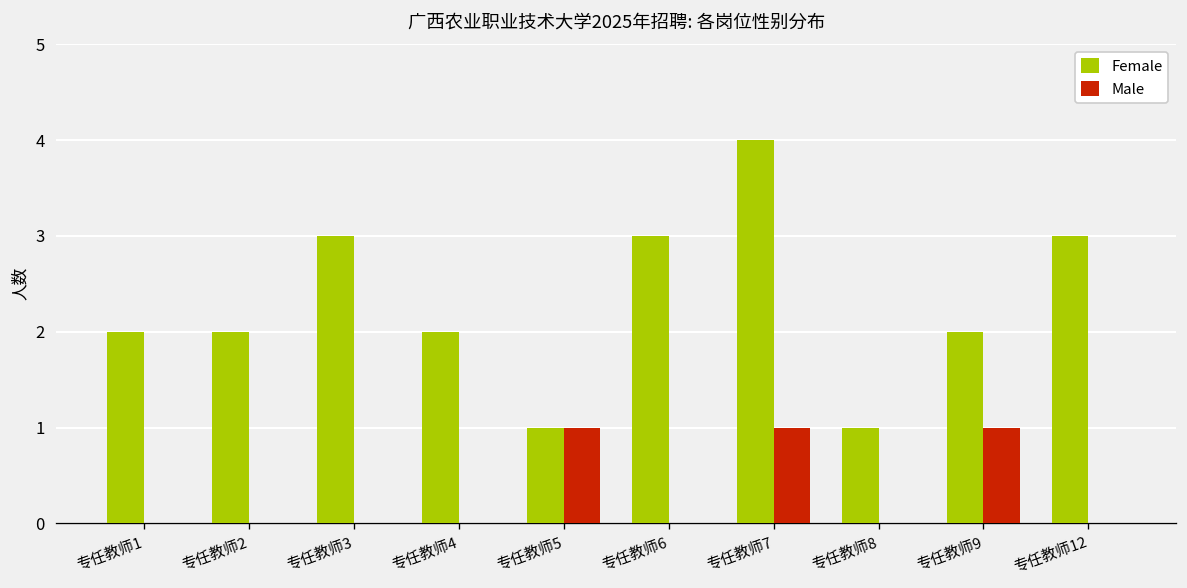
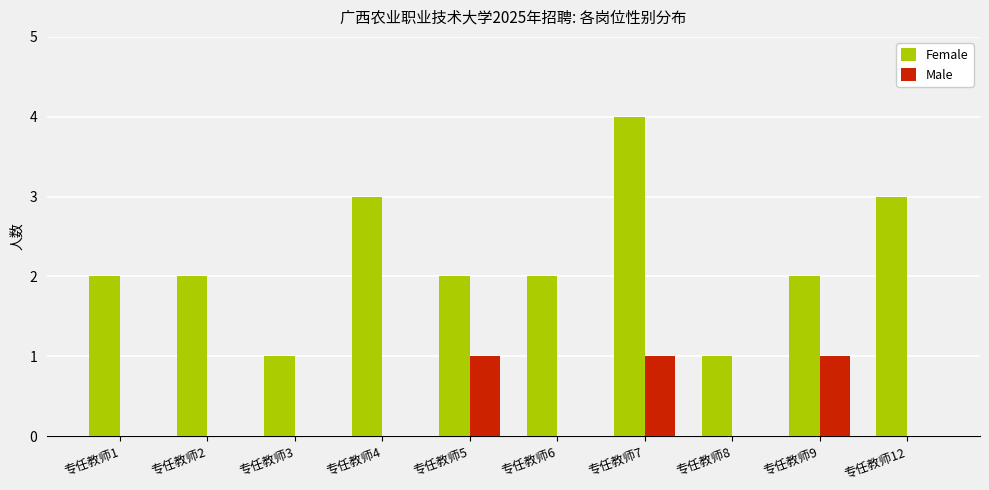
  {
    "Female": {
      "专任教师1": 2,
      "专任教师2": 2,
-     "专任教师3": 3,
-     "专任教师4": 2,
-     "专任教师5": 1,
-     "专任教师6": 3,
+     "专任教师3": 1,
+     "专任教师4": 3,
+     "专任教师5": 2,
+     "专任教师6": 2,
      "专任教师7": 4,
      "专任教师8": 1,
      "专任教师9": 2,
      "专任教师12": 3
    },
    "Male": {
      "专任教师1": 0,
      "专任教师2": 0,
      "专任教师3": 0,
      "专任教师4": 0,
      "专任教师5": 1,
      "专任教师6": 0,
      "专任教师7": 1,
      "专任教师8": 0,
      "专任教师9": 1,
      "专任教师12": 0
    }
  }
